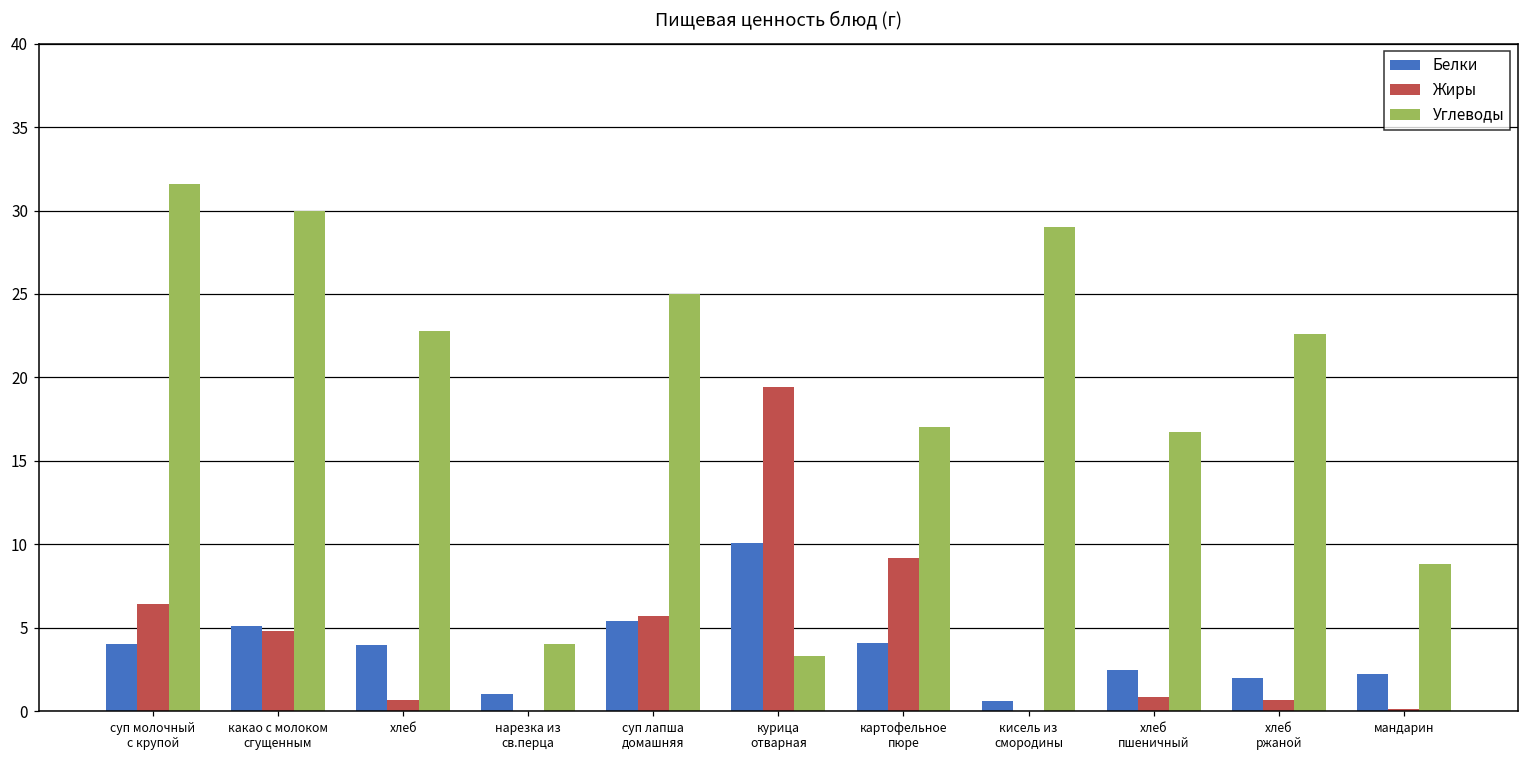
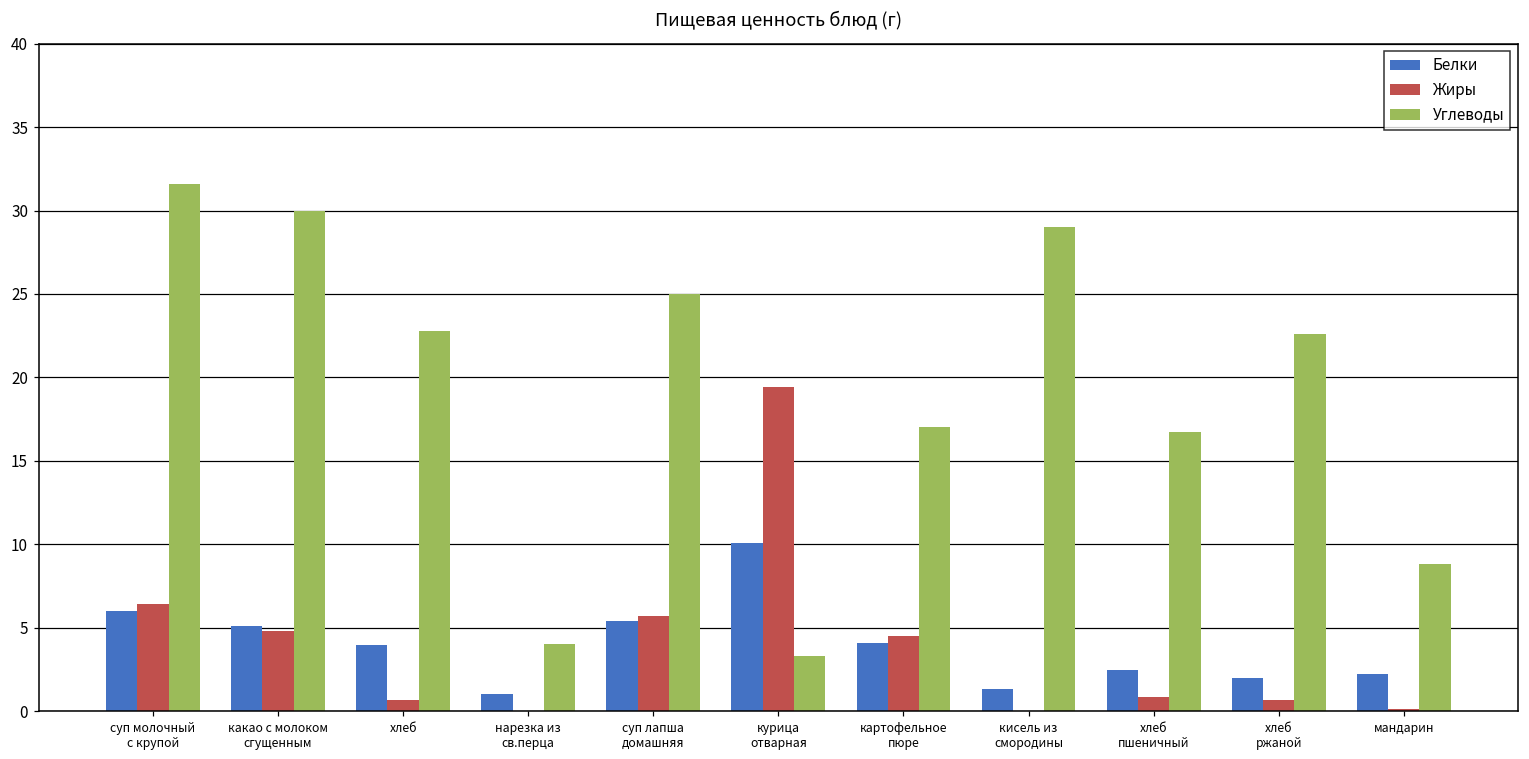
  {
    "Белки": {
-     "суп молочный с крупой": 4,
+     "суп молочный с крупой": 6,
      "какао с молоком сгущенным": 5.1,
      "хлеб": 4.0,
      "нарезка из св.перца": 1.0,
      "суп лапша домашняя": 5.4,
      "курица отварная": 10.1,
      "картофельное пюре": 4.1,
-     "кисель из смородины": 0.6,
+     "кисель из смородины": 1.3,
      "хлеб пшеничный": 2.5,
      "хлеб ржаной": 2.0,
      "мандарин": 2.2
    },
    "Жиры": {
      "суп молочный с крупой": 6.4,
      "какао с молоком сгущенным": 4.8,
      "хлеб": 0.7,
      "нарезка из св.перца": 0.0,
      "суп лапша домашняя": 5.7,
      "курица отварная": 19.4,
-     "картофельное пюре": 9.2,
+     "картофельное пюре": 4.5,
      "кисель из смородины": 0.0,
      "хлеб пшеничный": 0.9,
      "хлеб ржаной": 0.7
    },
    "Углеводы": {
      "суп молочный с крупой": 31.6,
      "какао с молоком сгущенным": 30.0,
      "хлеб": 22.8,
      "нарезка из св.перца": 4.0,
      "суп лапша домашняя": 25.0,
      "курица отварная": 3.3,
      "картофельное пюре": 17.0,
      "кисель из смородины": 29.0,
      "хлеб пшеничный": 16.7,
      "хлеб ржаной": 22.6,
      "мандарин": 8.8
    }
  }
